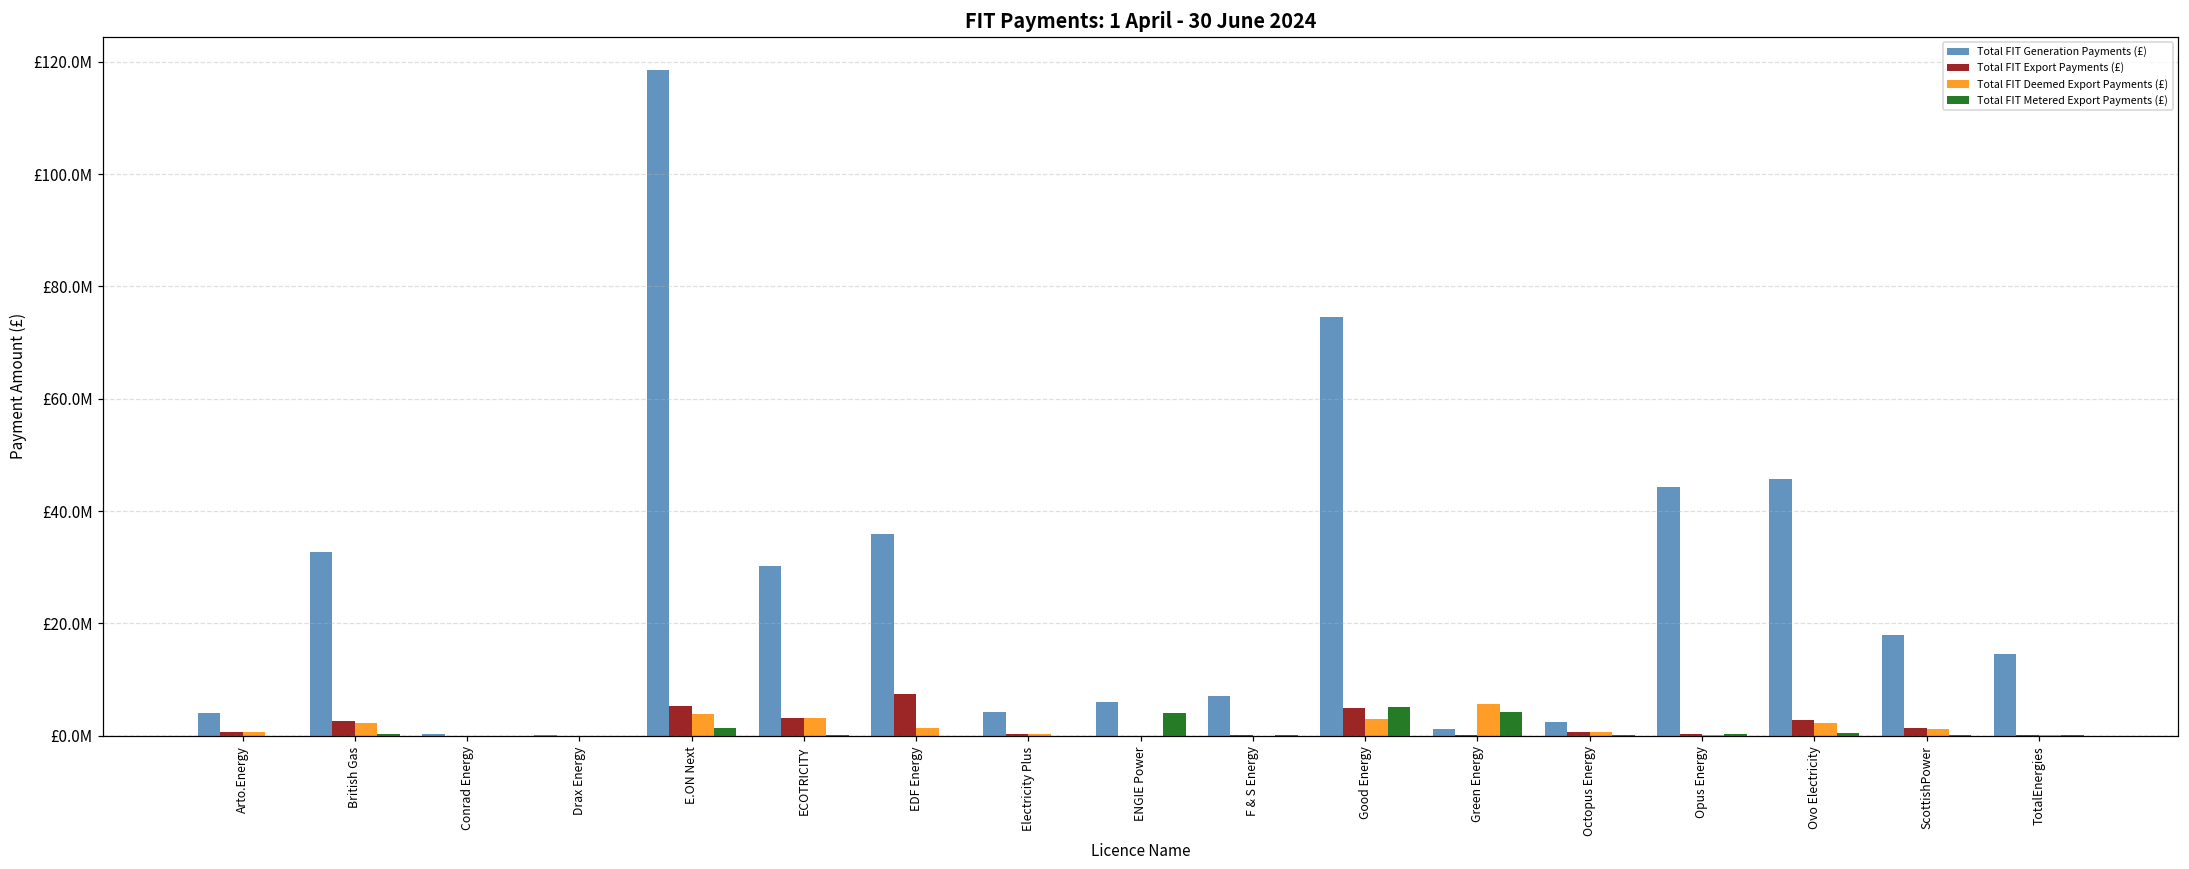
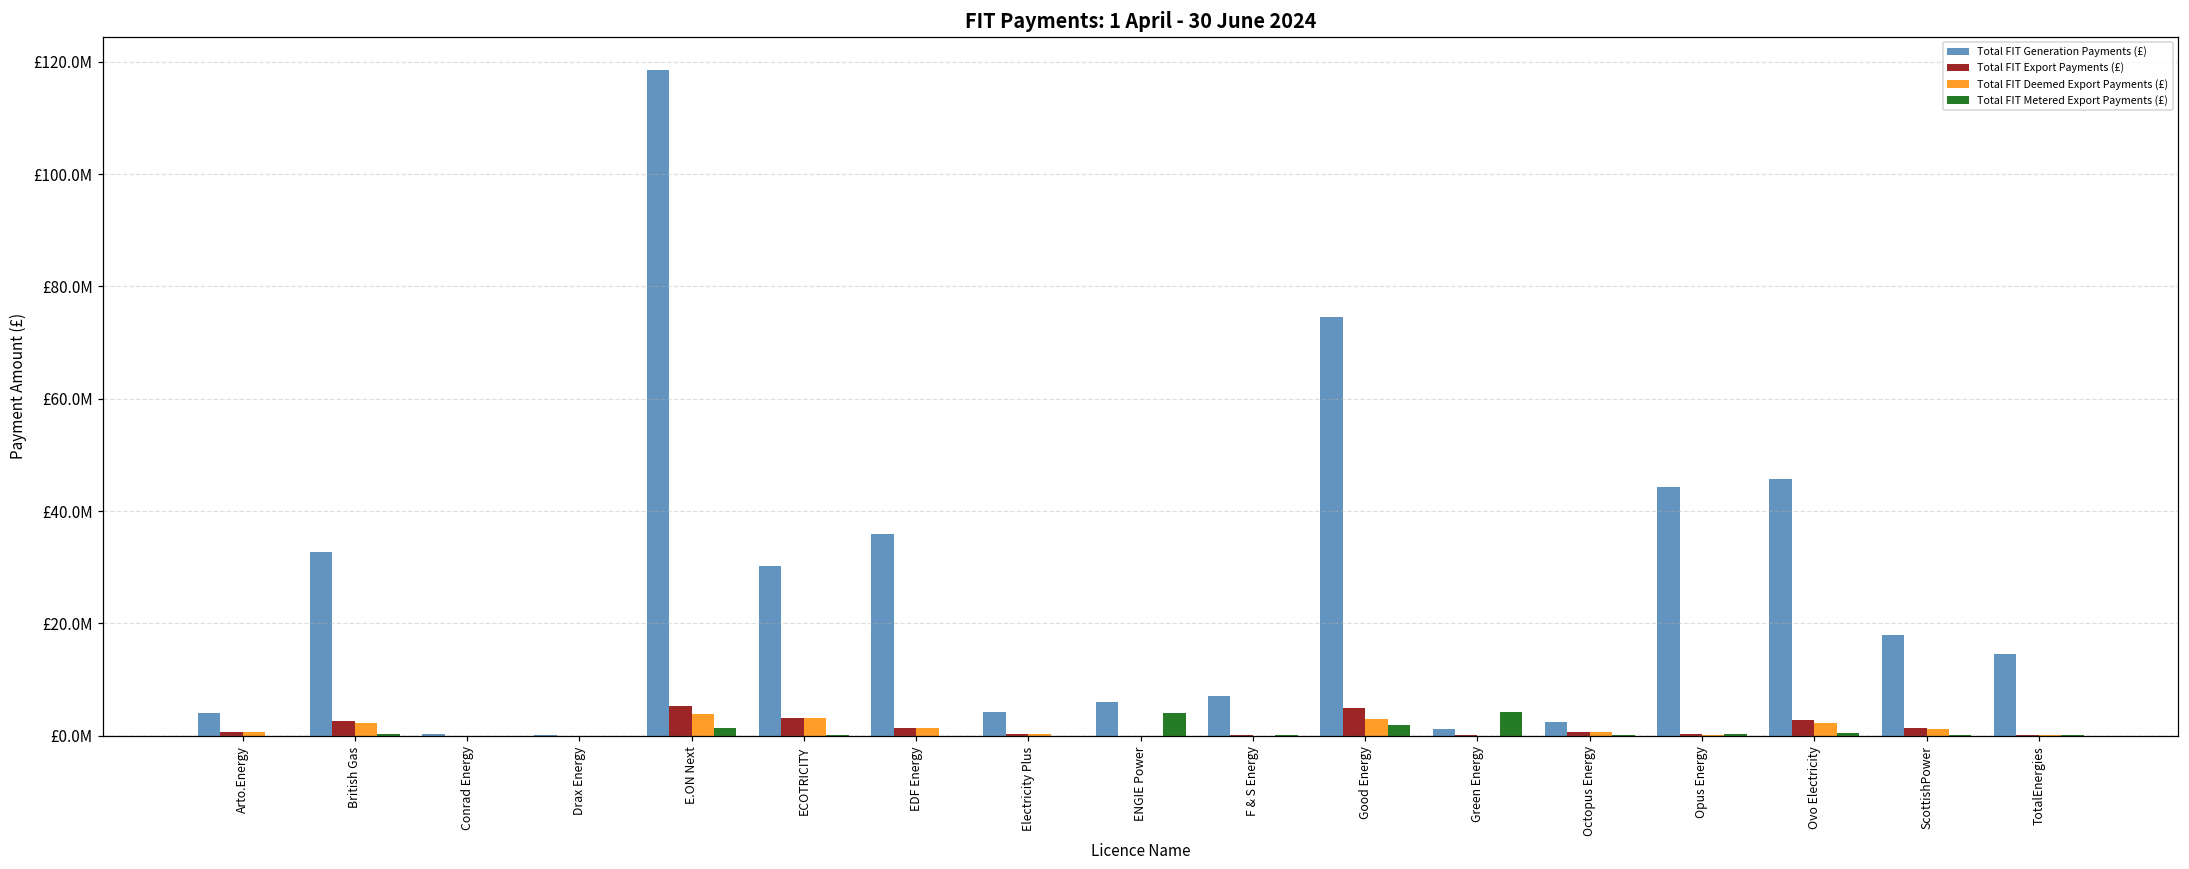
  {
    "Total FIT Generation Payments (£)": {
      "Arto.Energy": "£4000000",
      "British Gas": "£33000000",
      "E.ON Next": "£119000000",
      "ECOTRICITY": "£30000000",
      "EDF Energy": "£36000000",
      "Electricity Plus": "£4000000",
      "ENGIE Power": "£6000000",
      "F & S Energy": "£7000000",
      "Good Energy": "£75000000",
      "Green Energy": "£1000000",
      "Octopus Energy": "£2000000",
      "Opus Energy": "£44000000",
      "Ovo Electricity": "£46000000",
      "ScottishPower": "£18000000",
      "TotalEnergies": "£15000000"
    },
    "Total FIT Export Payments (£)": {
      "Arto.Energy": "£1000000",
      "British Gas": "£3000000",
      "Conrad Energy": "£0",
      "E.ON Next": "£5000000",
      "ECOTRICITY": "£3000000",
-     "EDF Energy": "£7000000",
+     "EDF Energy": "£1000000",
      "Good Energy": "£5000000",
      "Octopus Energy": "£1000000",
      "Ovo Electricity": "£3000000",
      "ScottishPower": "£1000000"
    },
    "Total FIT Deemed Export Payments (£)": {
      "Arto.Energy": "£1000000",
      "British Gas": "£2000000",
      "Conrad Energy": "£0",
      "E.ON Next": "£4000000",
      "ECOTRICITY": "£3000000",
      "EDF Energy": "£1000000",
      "Good Energy": "£3000000",
-     "Green Energy": "£6000000",
+     "Green Energy": "£0",
      "Octopus Energy": "£1000000",
      "Ovo Electricity": "£2000000",
      "ScottishPower": "£1000000"
    },
    "Total FIT Metered Export Payments (£)": {
      "Arto.Energy": "£0",
      "Conrad Energy": "£0",
      "E.ON Next": "£1000000",
      "ENGIE Power": "£4000000",
-     "Good Energy": "£5000000",
+     "Good Energy": "£2000000",
      "Green Energy": "£4000000"
    }
  }
